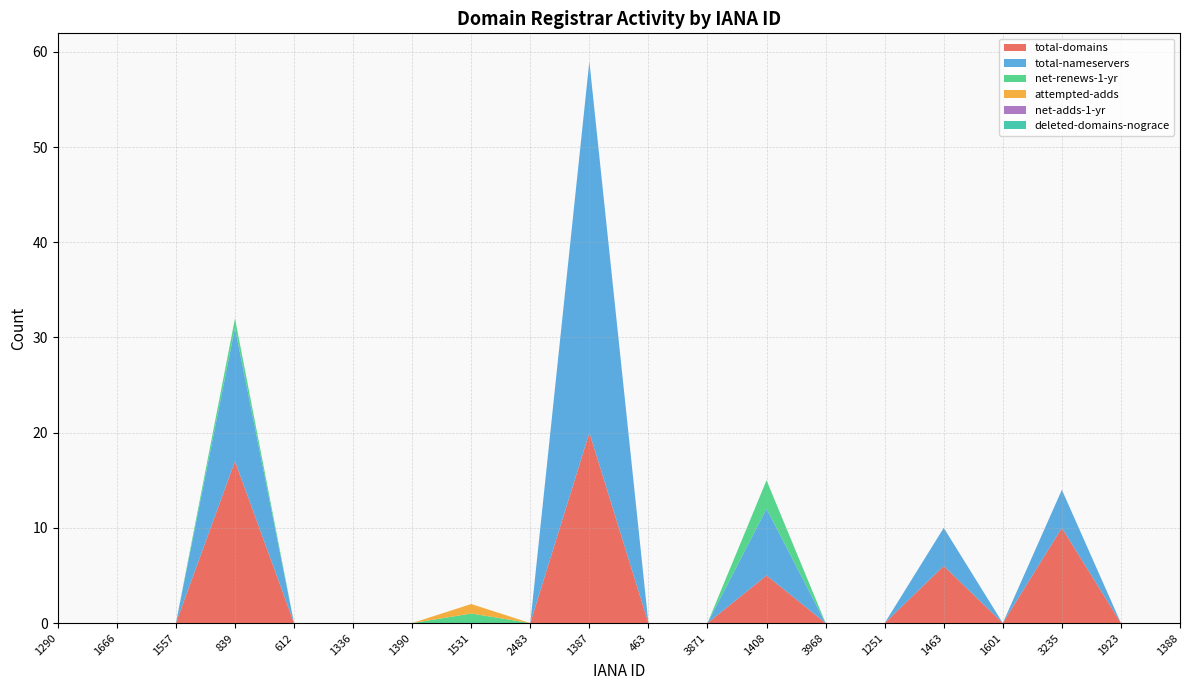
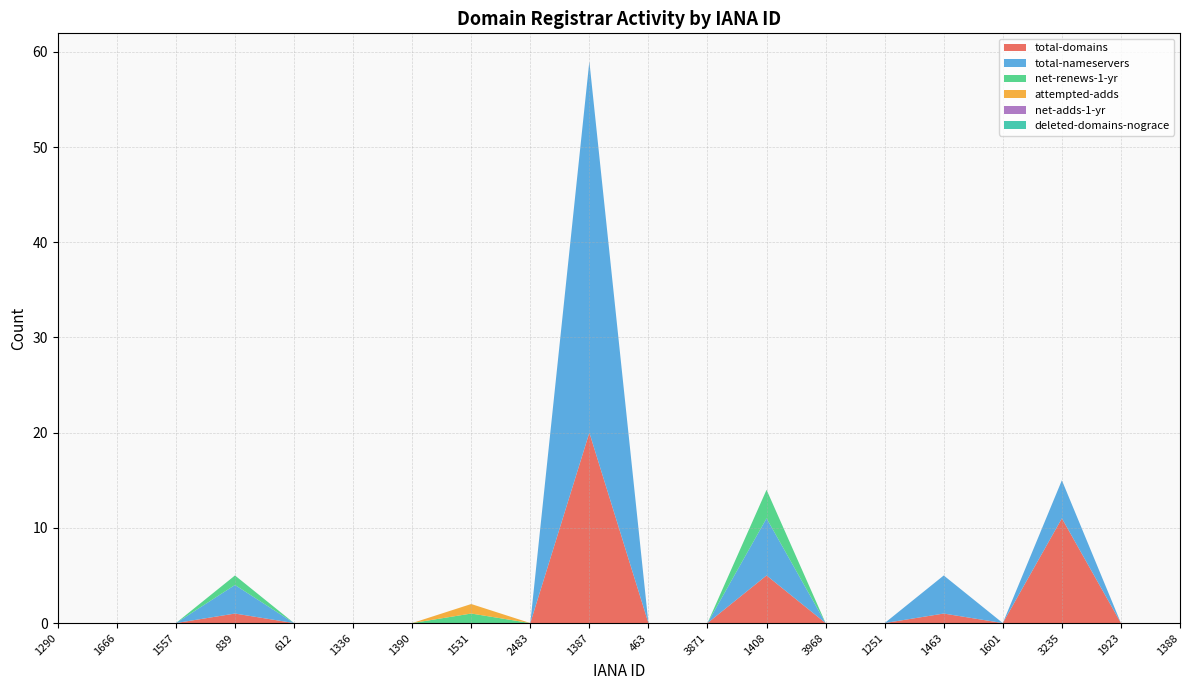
  {
    "total-domains": {
-     "839": 17,
+     "839": 1,
      "1387": 20,
      "1408": 5,
-     "1463": 6,
-     "3235": 10
+     "1463": 1,
+     "3235": 11
    },
    "total-nameservers": {
-     "839": 14,
-     "1408": 7
+     "839": 3,
+     "1408": 6
    }
  }
